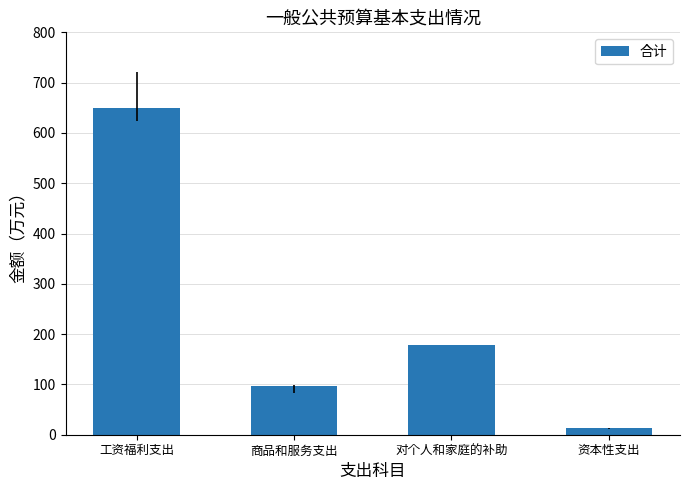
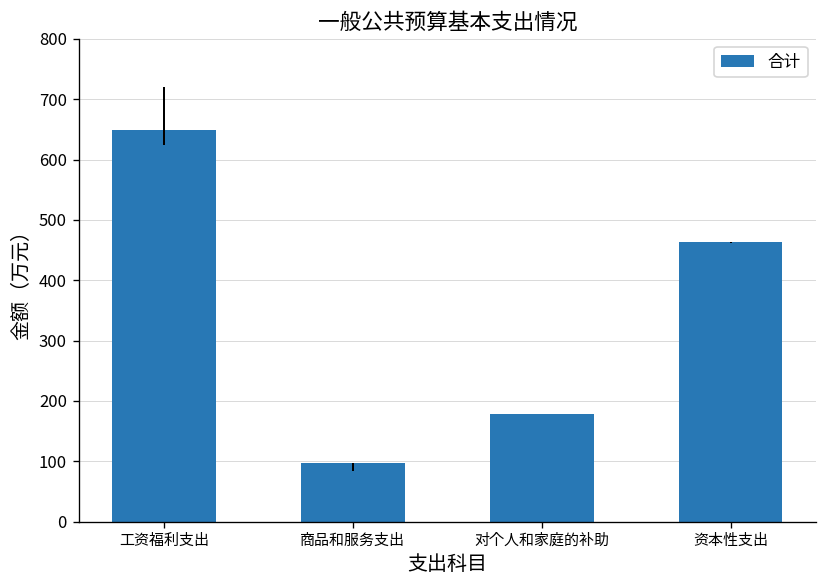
  {
    "工资福利支出": 650,
    "商品和服务支出": 100,
    "对个人和家庭的补助": 180,
-   "资本性支出": 10
+   "资本性支出": 460
  }
